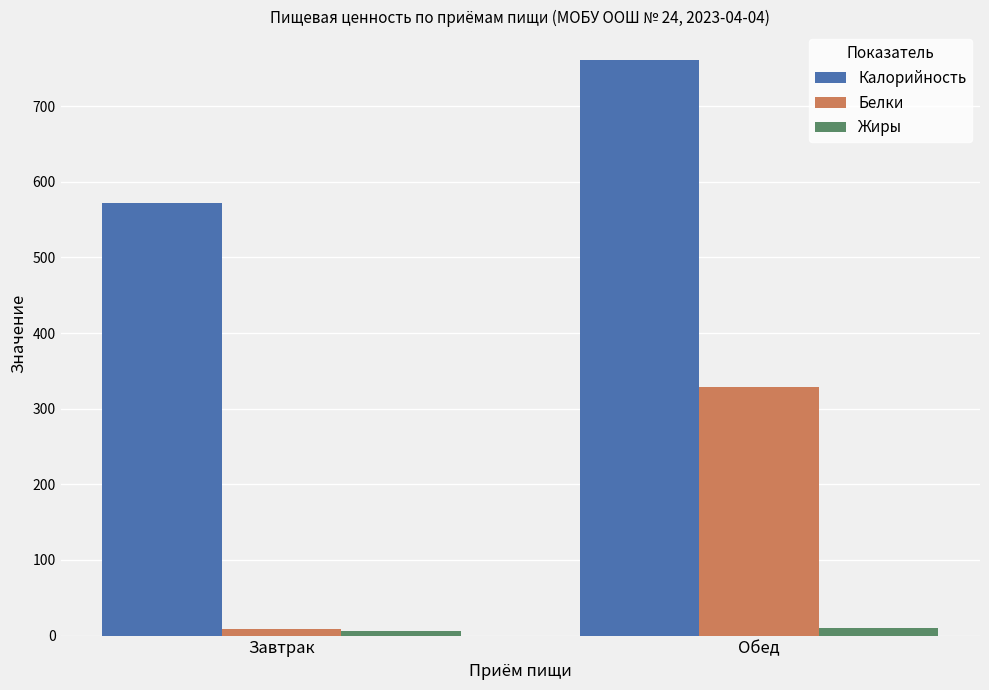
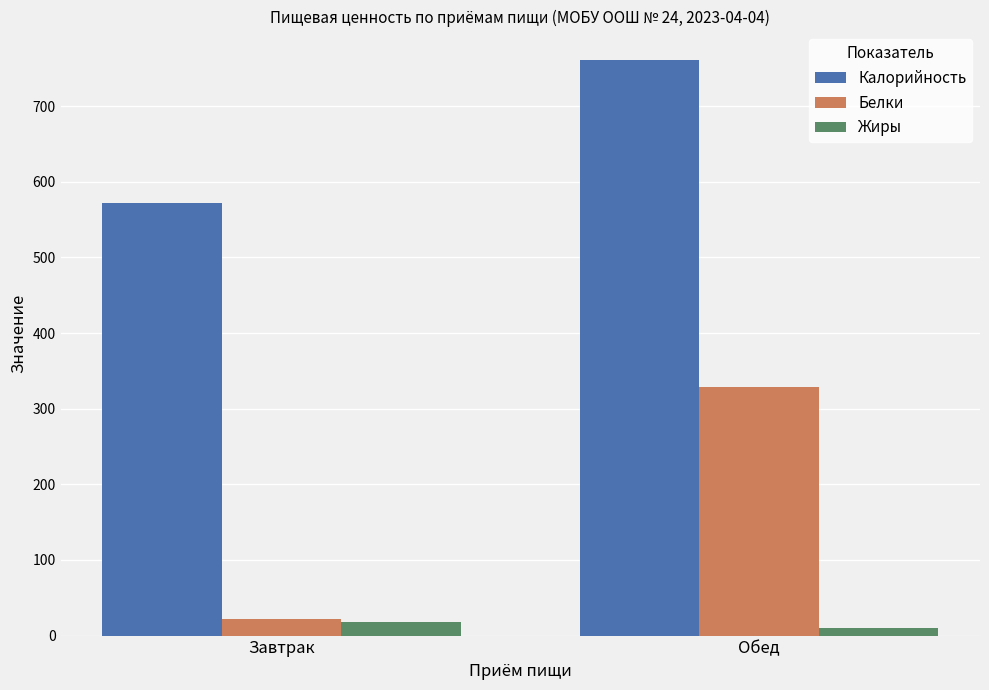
  {
    "Калорийность": {
      "Завтрак": 570,
      "Обед": 760
    },
    "Белки": {
-     "Завтрак": 10,
+     "Завтрак": 20,
      "Обед": 330
    },
    "Жиры": {
-     "Завтрак": 10,
+     "Завтрак": 20,
      "Обед": 10
    }
  }
